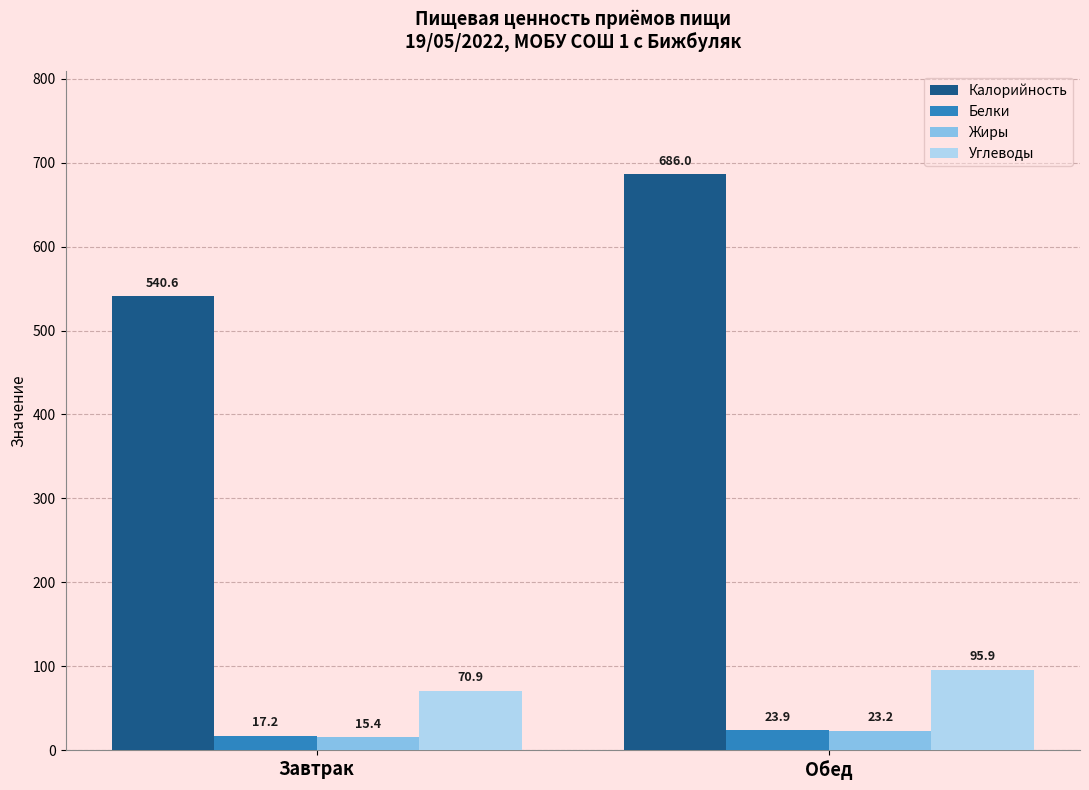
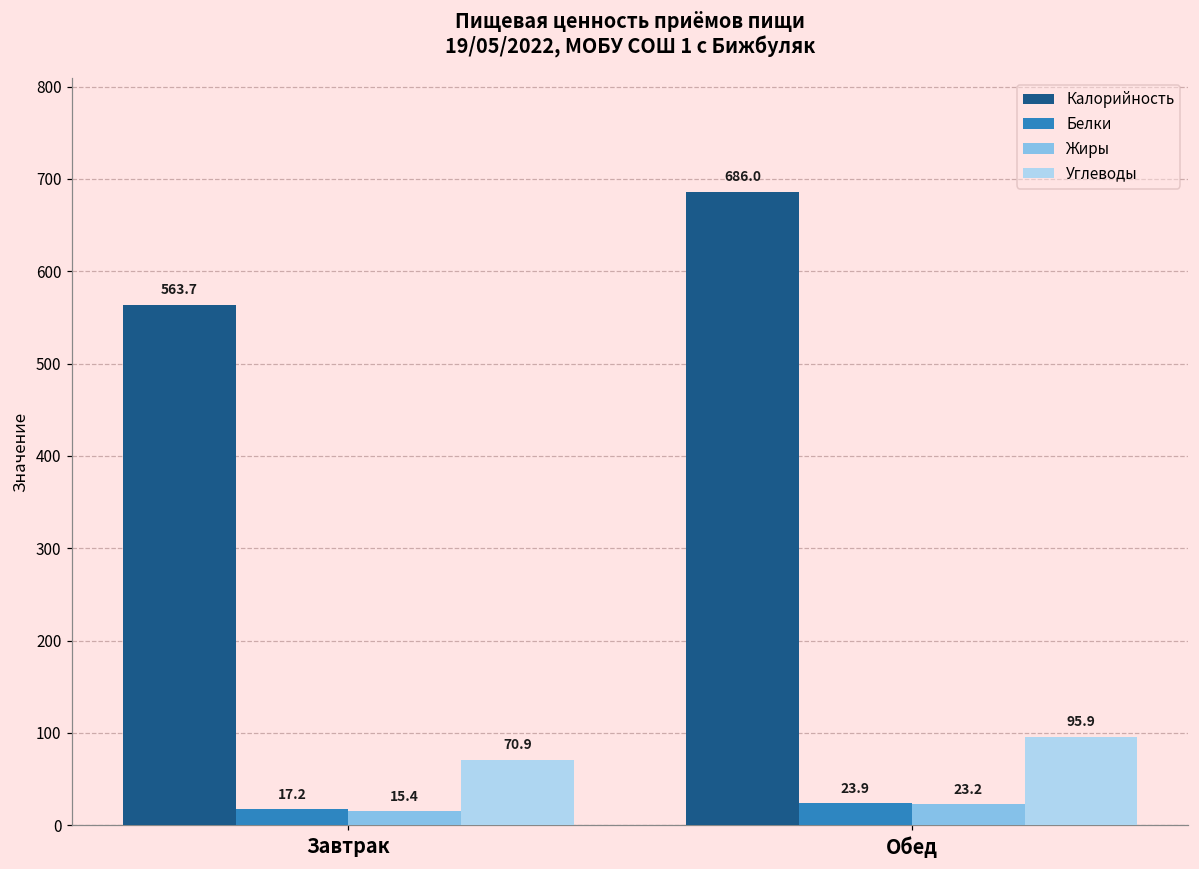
  {
    "Калорийность": {
-     "Завтрак": 540.6,
+     "Завтрак": 563.7,
      "Обед": 686.0
    },
    "Белки": {
      "Завтрак": 17.2,
      "Обед": 23.9
    }
  }
